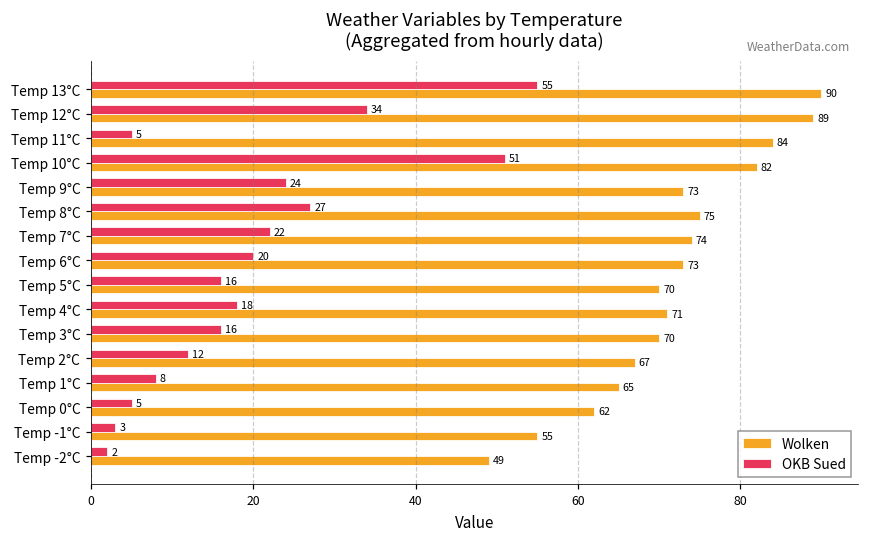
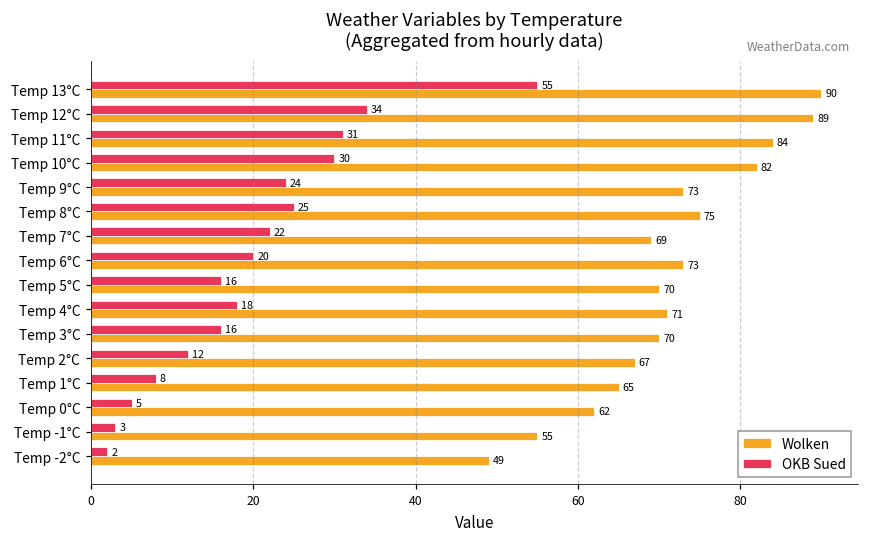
  {
    "Wolken": {
      "Temp 13°C": 90,
      "Temp 12°C": 89,
      "Temp 11°C": 84,
      "Temp 10°C": 82,
      "Temp 9°C": 73,
      "Temp 8°C": 75,
-     "Temp 7°C": 74,
+     "Temp 7°C": 69,
      "Temp 6°C": 73,
      "Temp 5°C": 70,
      "Temp 4°C": 71,
      "Temp 3°C": 70,
      "Temp 2°C": 67,
      "Temp 1°C": 65,
      "Temp 0°C": 62,
      "Temp -1°C": 55,
      "Temp -2°C": 49
    },
    "OKB Sued": {
      "Temp 13°C": 55,
      "Temp 12°C": 34,
-     "Temp 11°C": 5,
-     "Temp 10°C": 51,
+     "Temp 11°C": 31,
+     "Temp 10°C": 30,
      "Temp 9°C": 24,
-     "Temp 8°C": 27,
+     "Temp 8°C": 25,
      "Temp 7°C": 22,
      "Temp 6°C": 20,
      "Temp 5°C": 16,
      "Temp 4°C": 18,
      "Temp 3°C": 16,
      "Temp 2°C": 12,
      "Temp 1°C": 8,
      "Temp 0°C": 5,
      "Temp -1°C": 3,
      "Temp -2°C": 2
    }
  }
